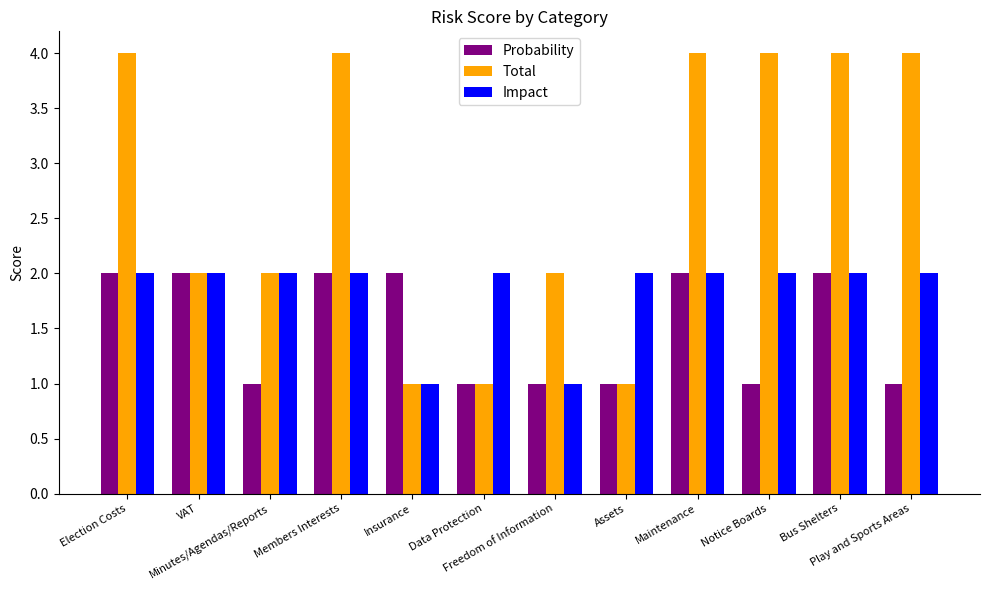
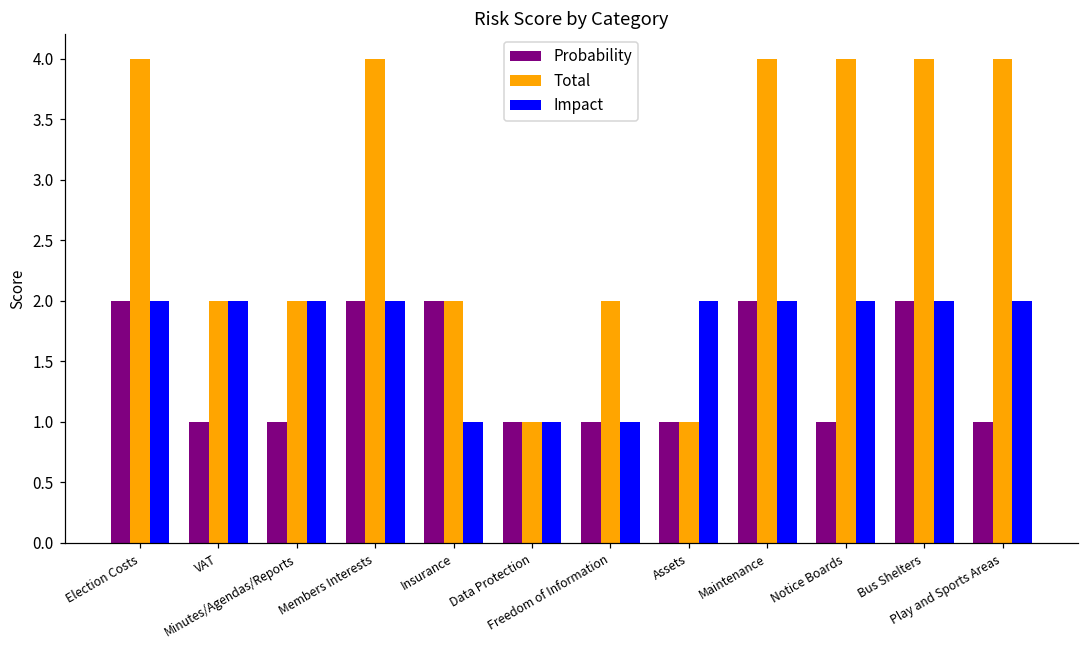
  {
    "Probability": {
      "Election Costs": 2,
-     "VAT": 2,
+     "VAT": 1,
      "Minutes/Agendas/Reports": 1,
      "Members Interests": 2,
      "Insurance": 2,
      "Data Protection": 1,
      "Freedom of Information": 1,
      "Assets": 1,
      "Maintenance": 2,
      "Notice Boards": 1,
      "Bus Shelters": 2,
      "Play and Sports Areas": 1
    },
    "Total": {
      "Election Costs": 4,
      "VAT": 2,
      "Minutes/Agendas/Reports": 2,
      "Members Interests": 4,
-     "Insurance": 1,
+     "Insurance": 2,
      "Data Protection": 1,
      "Freedom of Information": 2,
      "Assets": 1,
      "Maintenance": 4,
      "Notice Boards": 4,
      "Bus Shelters": 4,
      "Play and Sports Areas": 4
    },
    "Impact": {
      "Election Costs": 2,
      "VAT": 2,
      "Minutes/Agendas/Reports": 2,
      "Members Interests": 2,
      "Insurance": 1,
-     "Data Protection": 2,
+     "Data Protection": 1,
      "Freedom of Information": 1,
      "Assets": 2,
      "Maintenance": 2,
      "Notice Boards": 2,
      "Bus Shelters": 2,
      "Play and Sports Areas": 2
    }
  }
